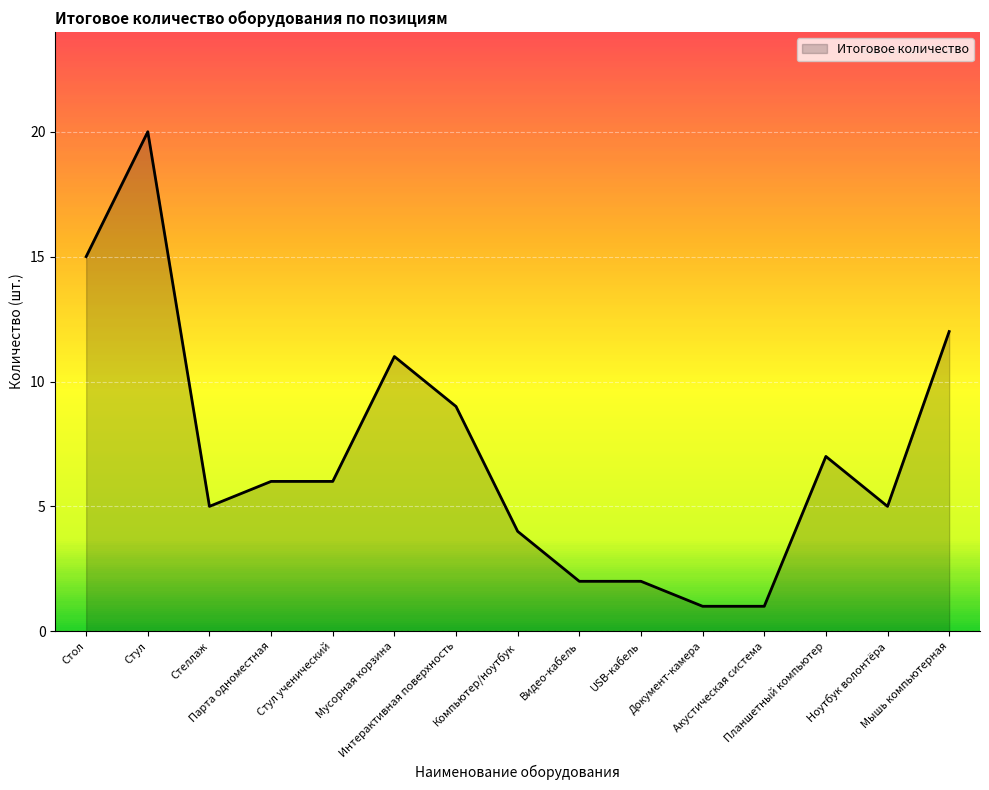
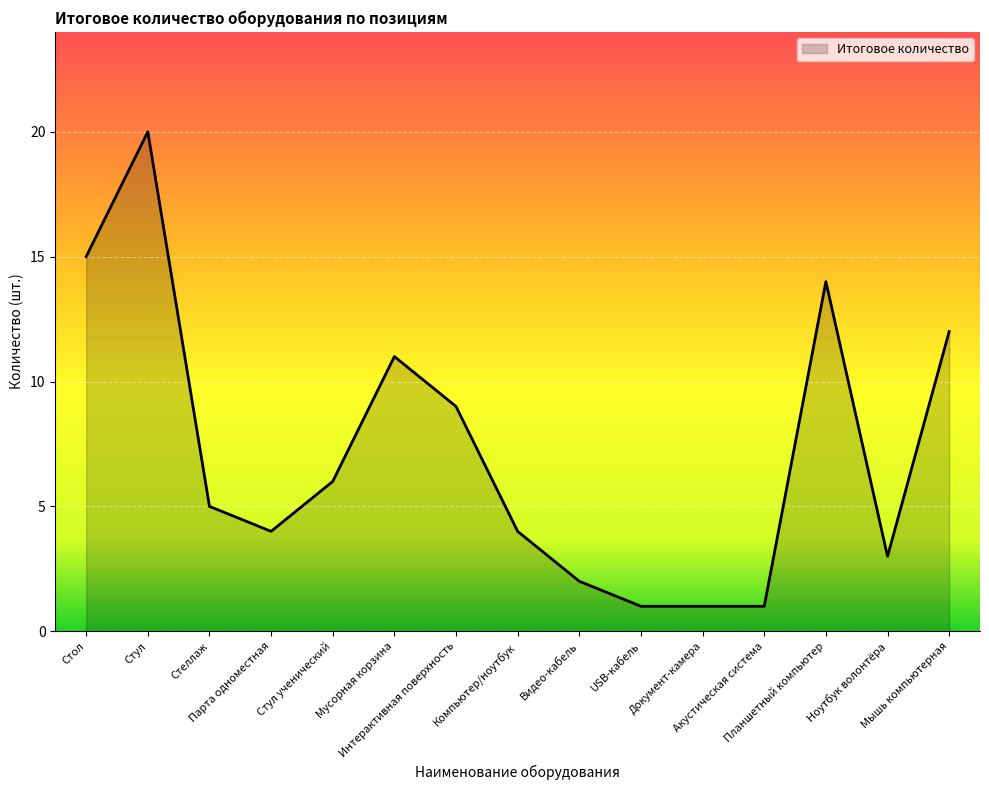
  {
    "Стол": 15,
    "Стул": 20,
    "Стеллаж": 5,
-   "Парта одноместная": 6,
+   "Парта одноместная": 4,
    "Стул ученический": 6,
    "Мусорная корзина": 11,
    "Интерактивная поверхность": 9,
    "Компьютер/ноутбук": 4,
    "Видео-кабель": 2,
-   "USB-кабель": 2,
+   "USB-кабель": 1,
    "Документ-камера": 1,
    "Акустическая система": 1,
-   "Планшетный компьютер": 7,
-   "Ноутбук волонтёра": 5,
+   "Планшетный компьютер": 14,
+   "Ноутбук волонтёра": 3,
    "Мышь компьютерная": 12
  }
